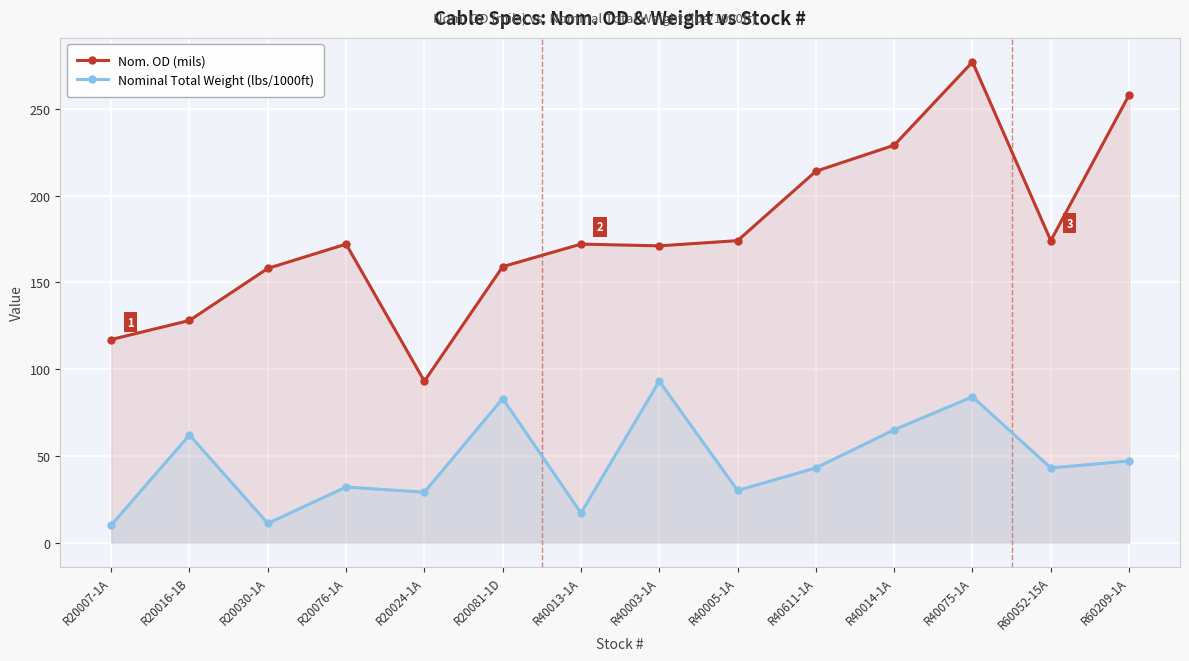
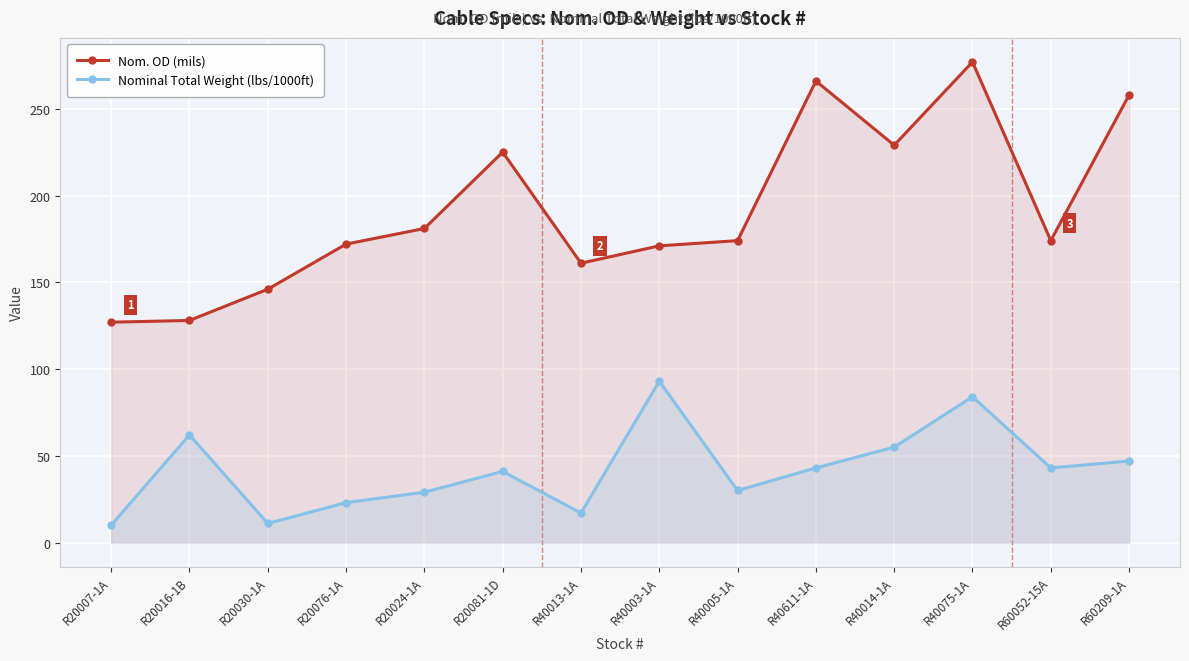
  {
    "Nom. OD (mils)": {
-     "R20007-1A": 117,
+     "R20007-1A": 127,
      "R20016-1B": 128,
-     "R20030-1A": 158,
+     "R20030-1A": 146,
      "R20076-1A": 172,
-     "R20024-1A": 93,
-     "R20081-1D": 159,
-     "R40013-1A": 172,
+     "R20024-1A": 181,
+     "R20081-1D": 225,
+     "R40013-1A": 161,
      "R40003-1A": 171,
      "R40005-1A": 174,
-     "R40611-1A": 214,
+     "R40611-1A": 266,
      "R40014-1A": 229,
      "R40075-1A": 277,
      "R60209-1A": 258
    },
    "Nominal Total Weight (lbs/1000ft)": {
      "R20007-1A": 10,
      "R20016-1B": 62,
      "R20030-1A": 11,
-     "R20076-1A": 32,
+     "R20076-1A": 23,
      "R20024-1A": 29,
-     "R20081-1D": 83,
+     "R20081-1D": 41,
      "R40013-1A": 17,
      "R40003-1A": 93,
      "R40005-1A": 30,
      "R40611-1A": 43,
-     "R40014-1A": 65,
+     "R40014-1A": 55,
      "R40075-1A": 84,
      "R60052-15A": 43,
      "R60209-1A": 47
    }
  }
